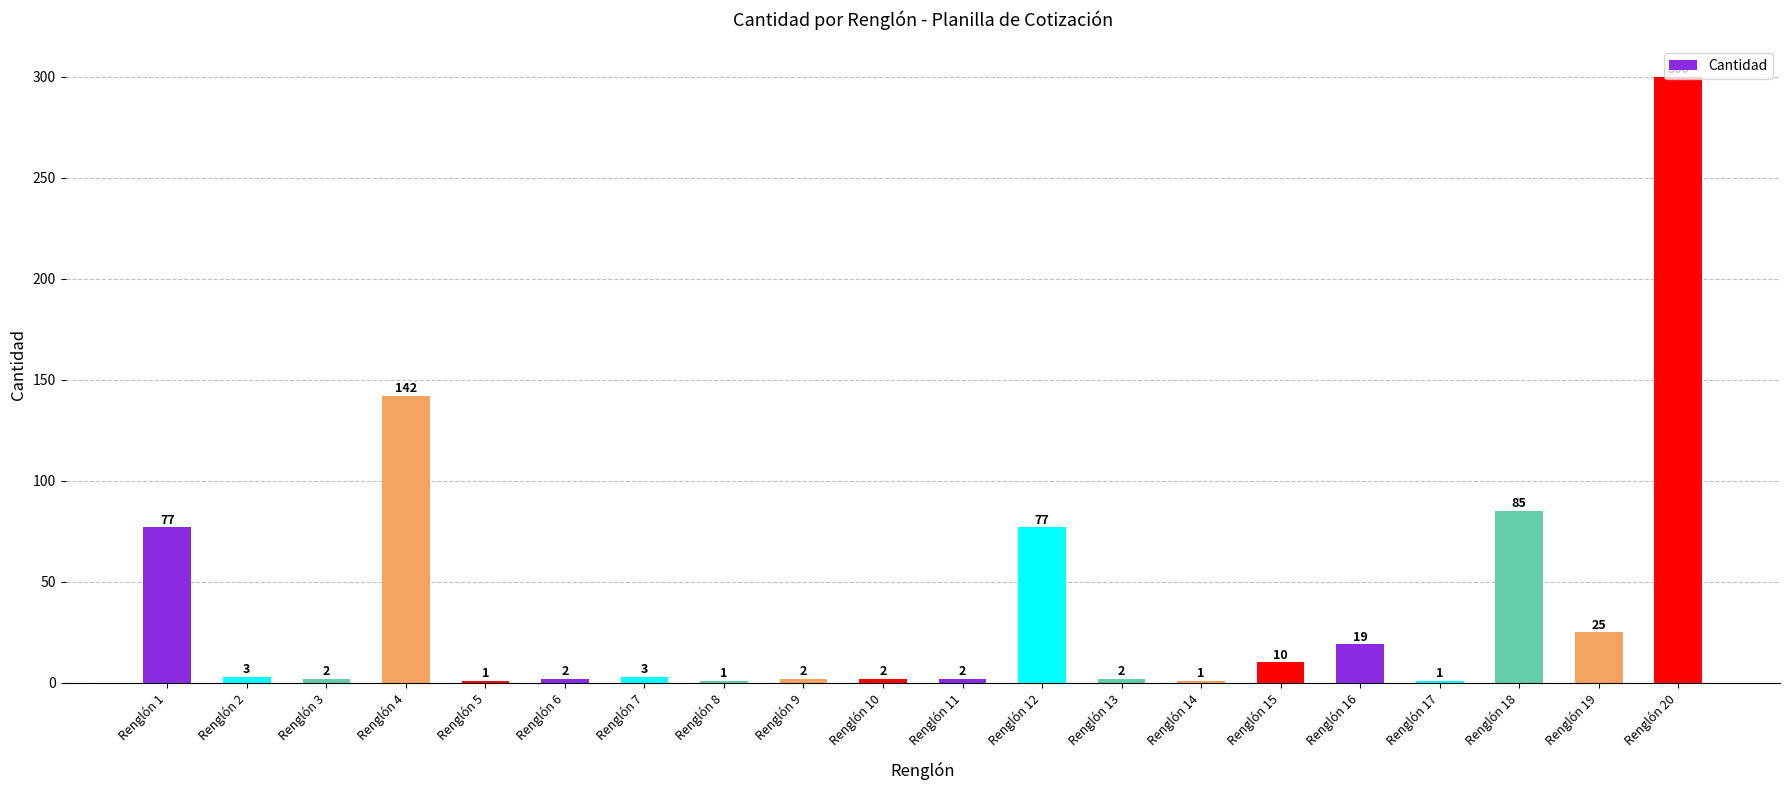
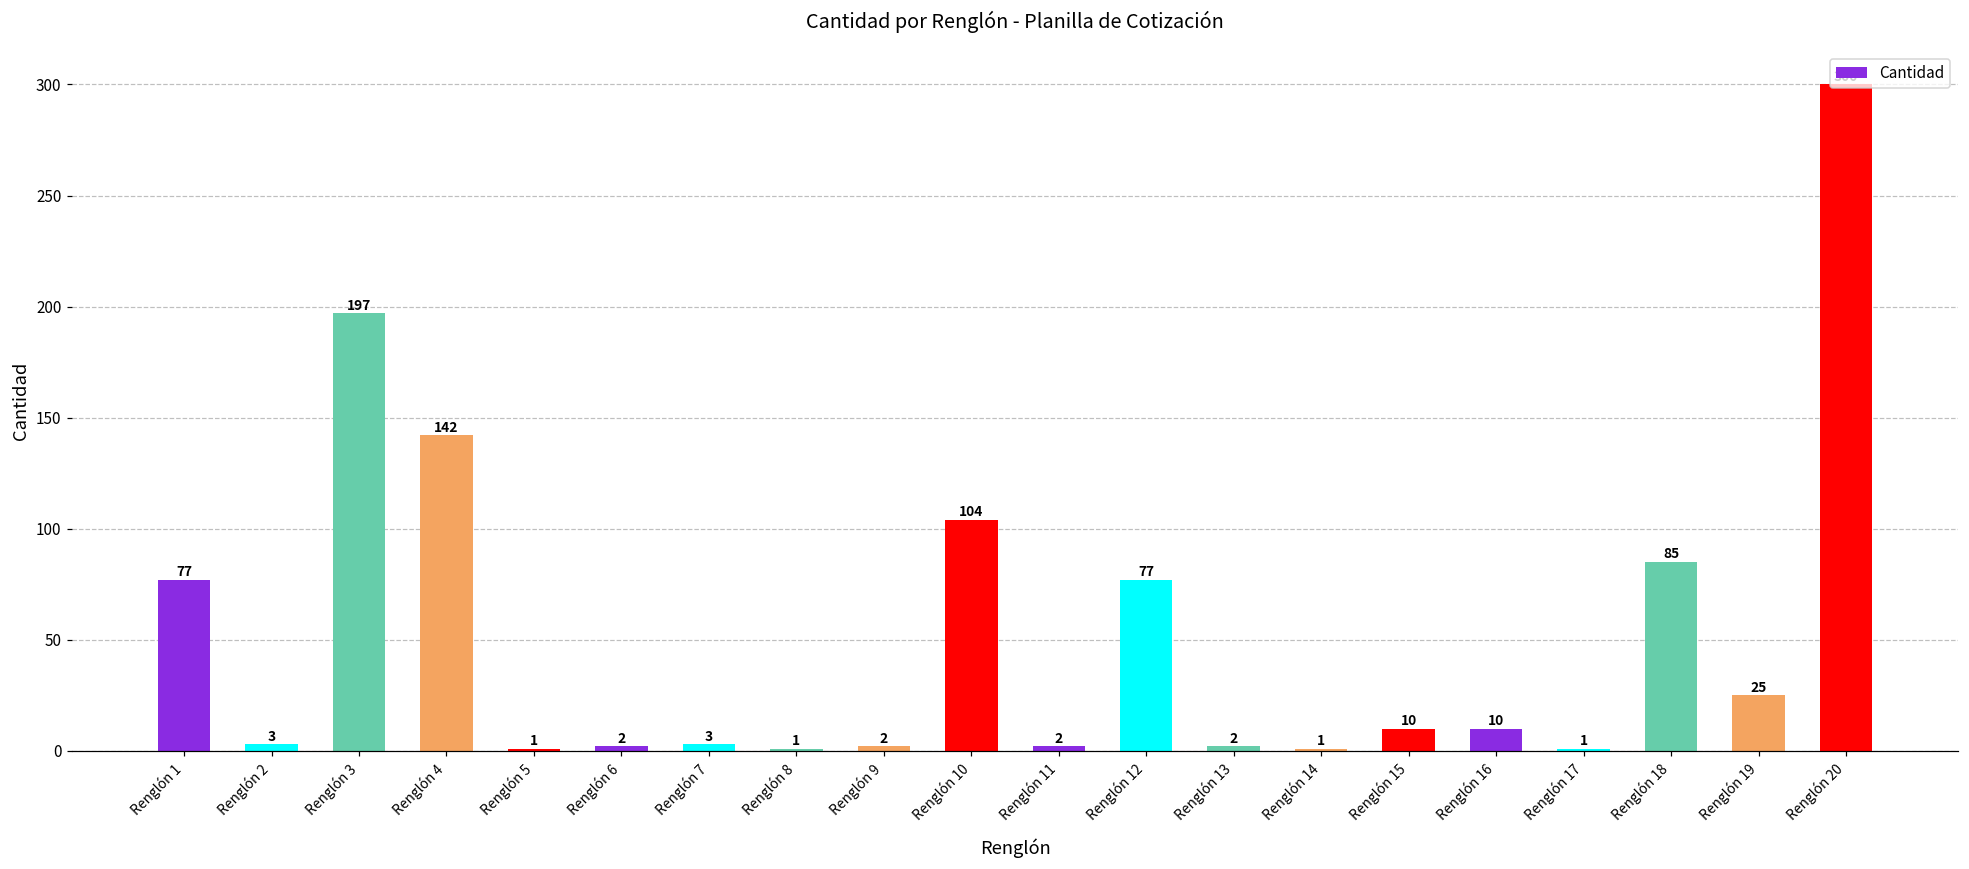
  {
    "Renglón 1": 77,
    "Renglón 2": 3,
-   "Renglón 3": 2,
+   "Renglón 3": 197,
    "Renglón 4": 142,
    "Renglón 5": 1,
    "Renglón 6": 2,
    "Renglón 7": 3,
    "Renglón 8": 1,
    "Renglón 9": 2,
-   "Renglón 10": 2,
+   "Renglón 10": 104,
    "Renglón 11": 2,
    "Renglón 12": 77,
    "Renglón 13": 2,
    "Renglón 14": 1,
    "Renglón 15": 10,
-   "Renglón 16": 19,
+   "Renglón 16": 10,
    "Renglón 17": 1,
    "Renglón 18": 85,
    "Renglón 19": 25
  }
